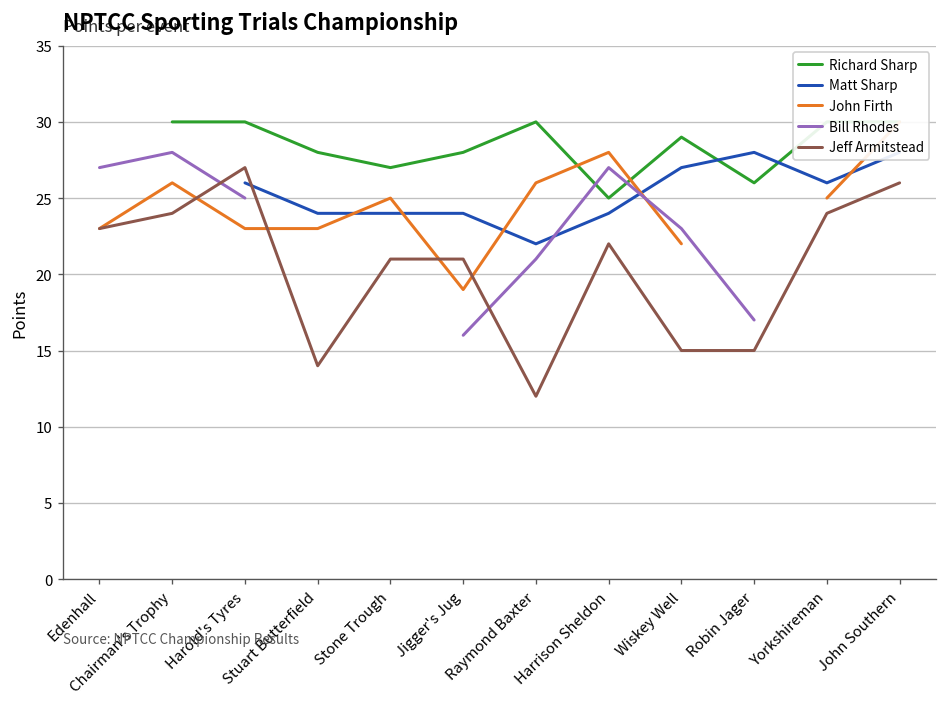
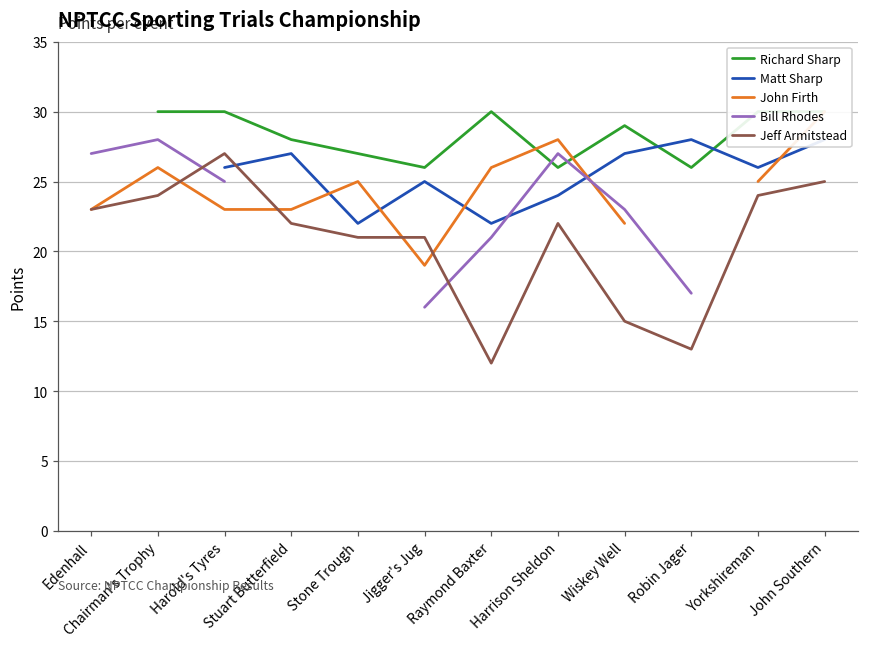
  {
    "Richard Sharp": {
      "Chairman's Trophy": 30,
      "Harold's Tyres": 30,
      "Stuart Butterfield": 28,
      "Stone Trough": 27,
-     "Jigger's Jug": 28,
+     "Jigger's Jug": 26,
      "Raymond Baxter": 30,
-     "Harrison Sheldon": 25,
+     "Harrison Sheldon": 26,
      "Wiskey Well": 29,
      "Robin Jager": 26
    },
    "Matt Sharp": {
      "Edenhall": 29,
      "Harold's Tyres": 26,
-     "Stuart Butterfield": 24,
-     "Stone Trough": 24,
-     "Jigger's Jug": 24,
+     "Stuart Butterfield": 27,
+     "Stone Trough": 22,
+     "Jigger's Jug": 25,
      "Raymond Baxter": 22,
      "Harrison Sheldon": 24,
      "Wiskey Well": 27,
      "Robin Jager": 28,
      "Yorkshireman": 26,
      "John Southern": 28
    },
    "John Firth": {
      "Chairman's Trophy": 26,
      "Harold's Tyres": 23,
      "Stuart Butterfield": 23,
      "Stone Trough": 25,
      "Jigger's Jug": 19,
      "Raymond Baxter": 26,
      "Harrison Sheldon": 28,
      "Wiskey Well": 22,
      "Yorkshireman": 25
    },
    "Bill Rhodes": {
      "Edenhall": 27,
      "Chairman's Trophy": 28,
      "Harold's Tyres": 25,
      "Jigger's Jug": 16,
      "Raymond Baxter": 21,
      "Harrison Sheldon": 27,
      "Wiskey Well": 23,
      "Robin Jager": 17,
      "John Southern": 23
    },
    "Jeff Armitstead": {
      "Chairman's Trophy": 24,
      "Harold's Tyres": 27,
-     "Stuart Butterfield": 14,
+     "Stuart Butterfield": 22,
      "Stone Trough": 21,
      "Jigger's Jug": 21,
      "Raymond Baxter": 12,
      "Harrison Sheldon": 22,
      "Wiskey Well": 15,
-     "Robin Jager": 15,
+     "Robin Jager": 13,
      "Yorkshireman": 24,
-     "John Southern": 26
+     "John Southern": 25
    }
  }
